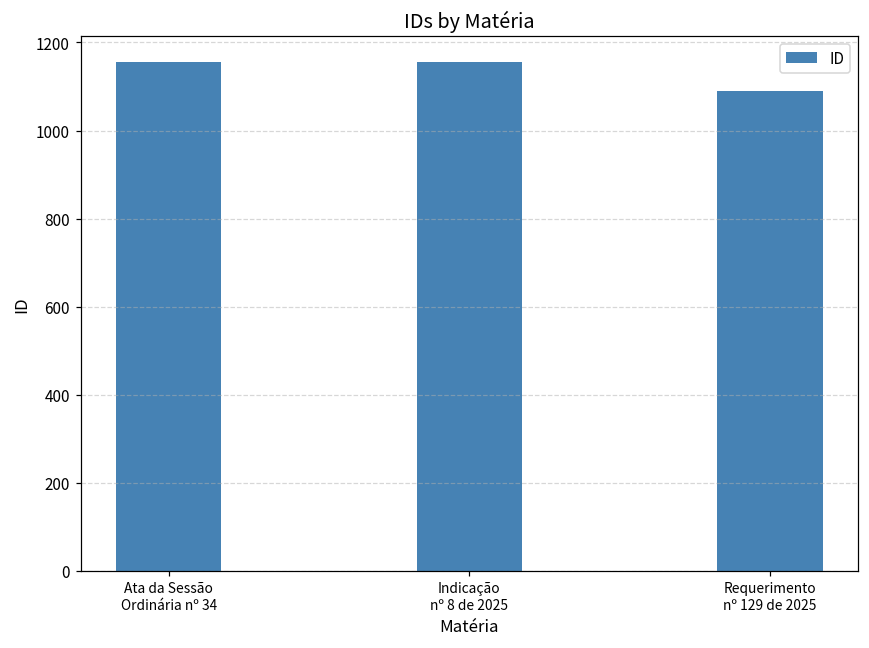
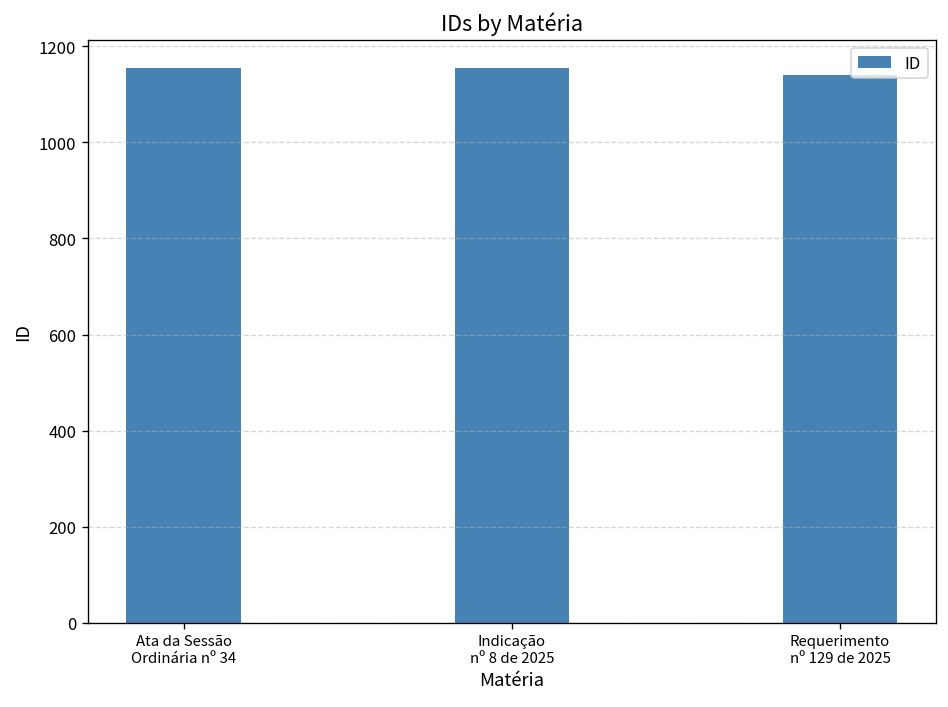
  {
    "Ata da Sessão Ordinária nº 34": 1160,
    "Indicação nº 8 de 2025": 1160,
-   "Requerimento nº 129 de 2025": 1090
+   "Requerimento nº 129 de 2025": 1140
  }
